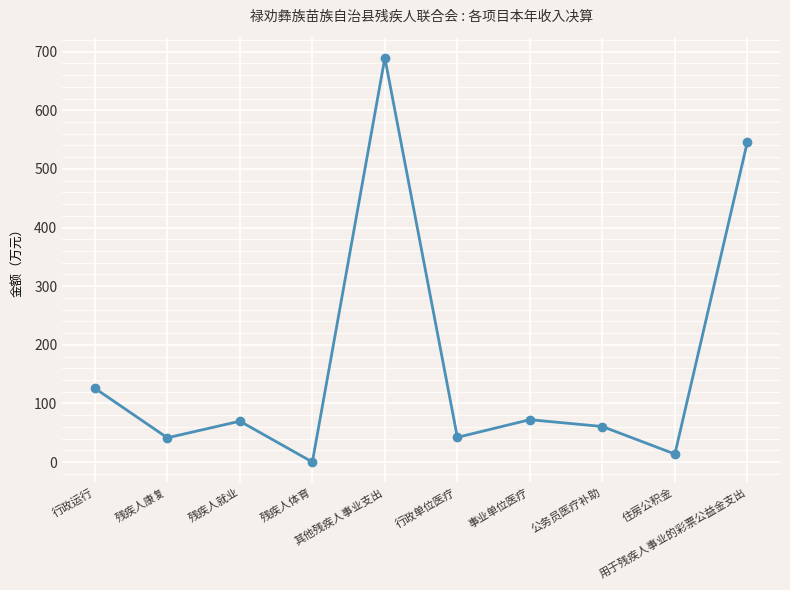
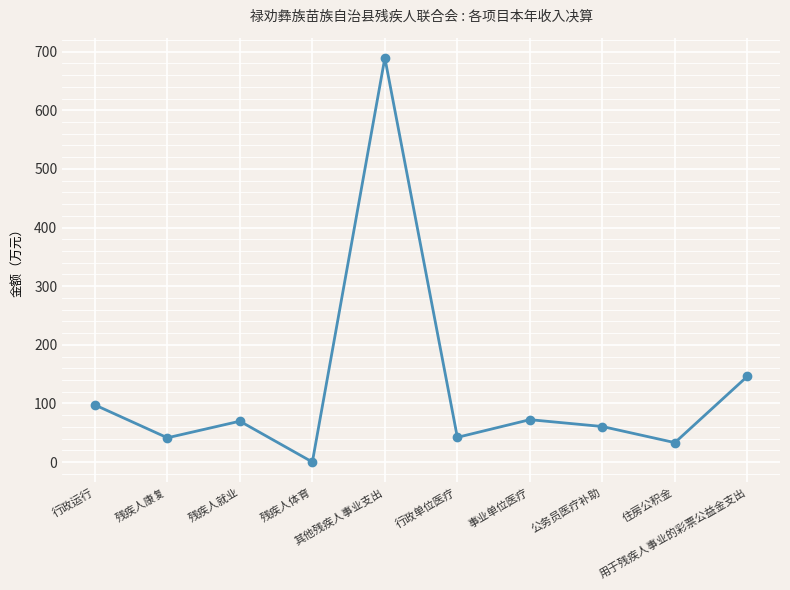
  {
-   "行政运行": 130,
+   "行政运行": 100,
    "残疾人康复": 40,
    "残疾人就业": 70,
    "残疾人体育": 0,
    "其他残疾人事业支出": 690,
    "行政单位医疗": 40,
    "事业单位医疗": 70,
    "公务员医疗补助": 60,
-   "住房公积金": 10,
-   "用于残疾人事业的彩票公益金支出": 550
+   "住房公积金": 30,
+   "用于残疾人事业的彩票公益金支出": 150
  }
